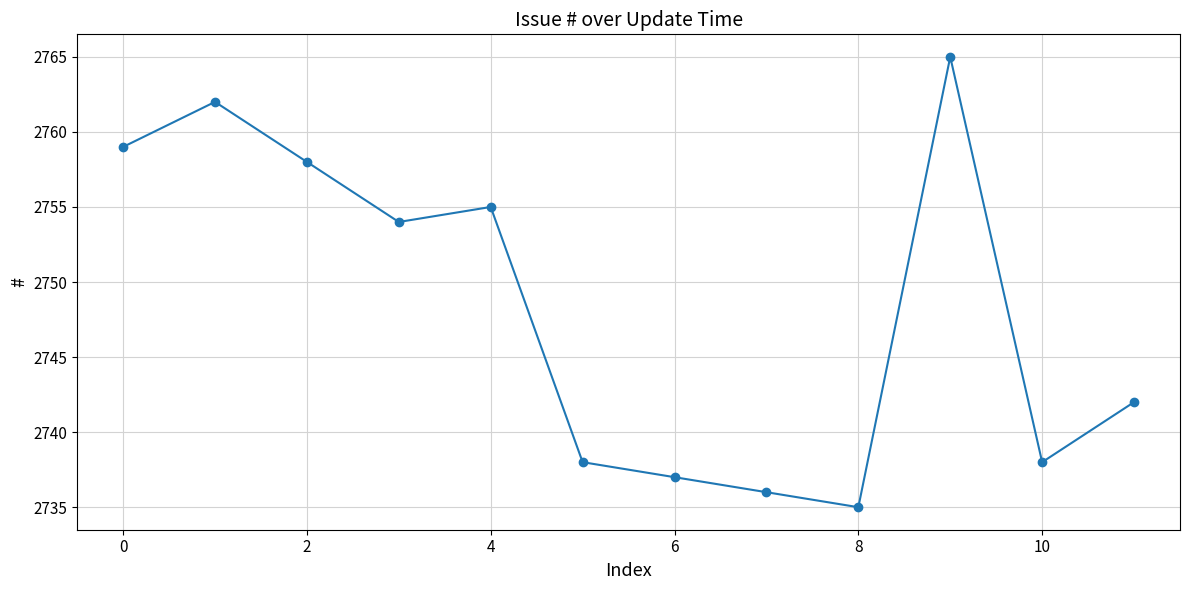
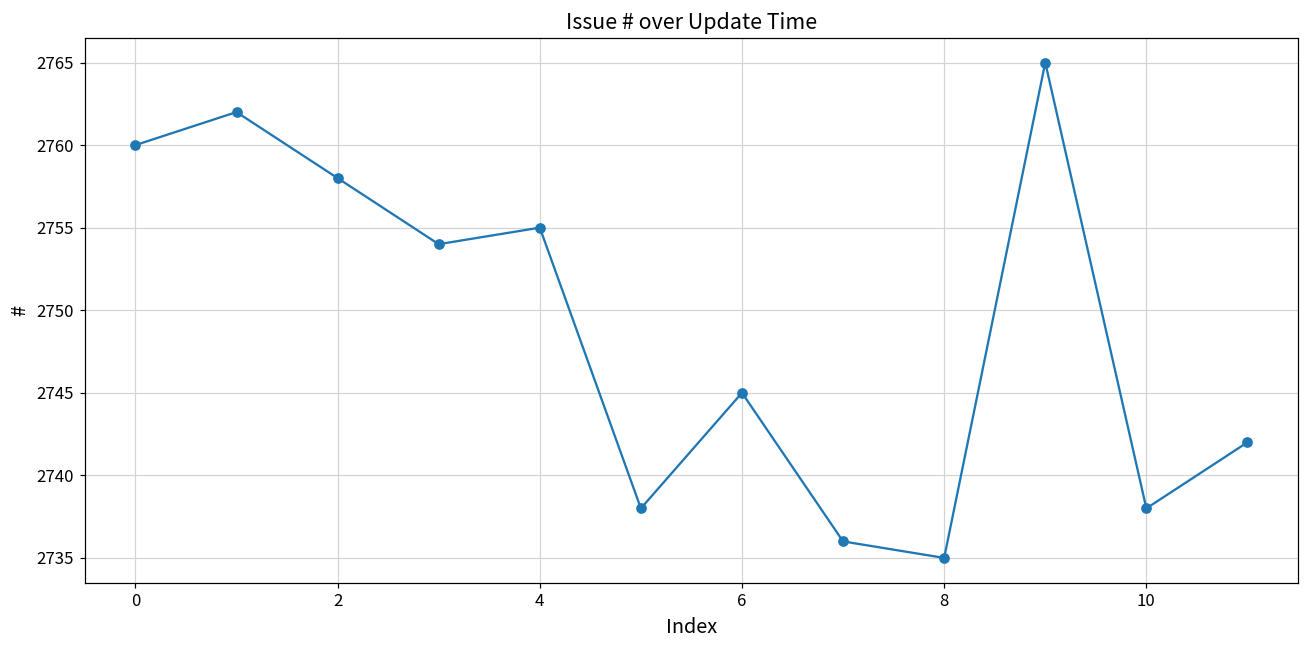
  {
-   "0": 2759,
+   "0": 2760,
    "2": 2758,
    "4": 2755,
-   "6": 2737,
+   "6": 2745,
    "8": 2735,
    "10": 2738
  }
